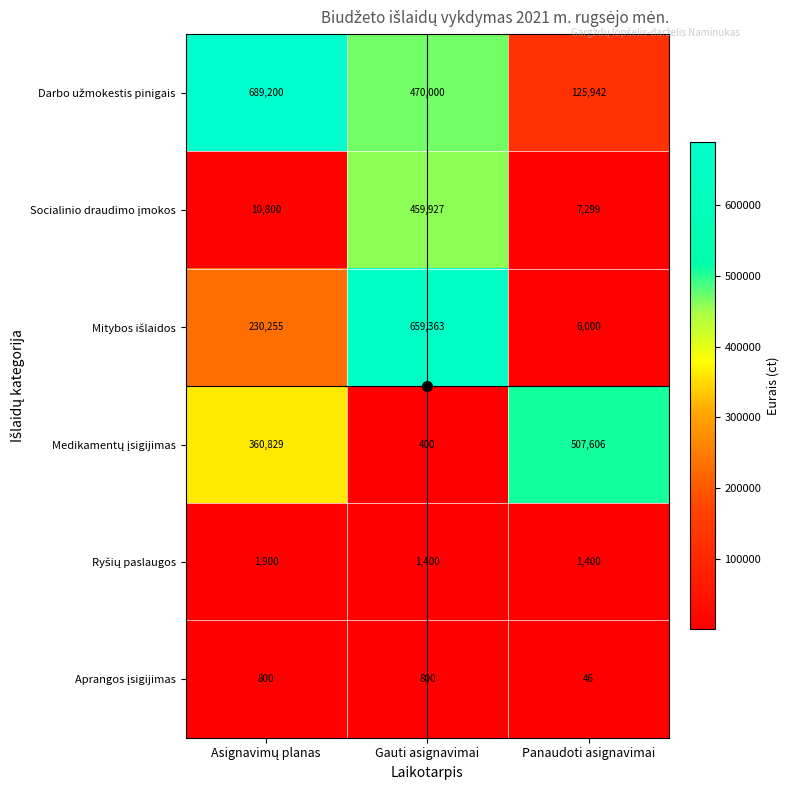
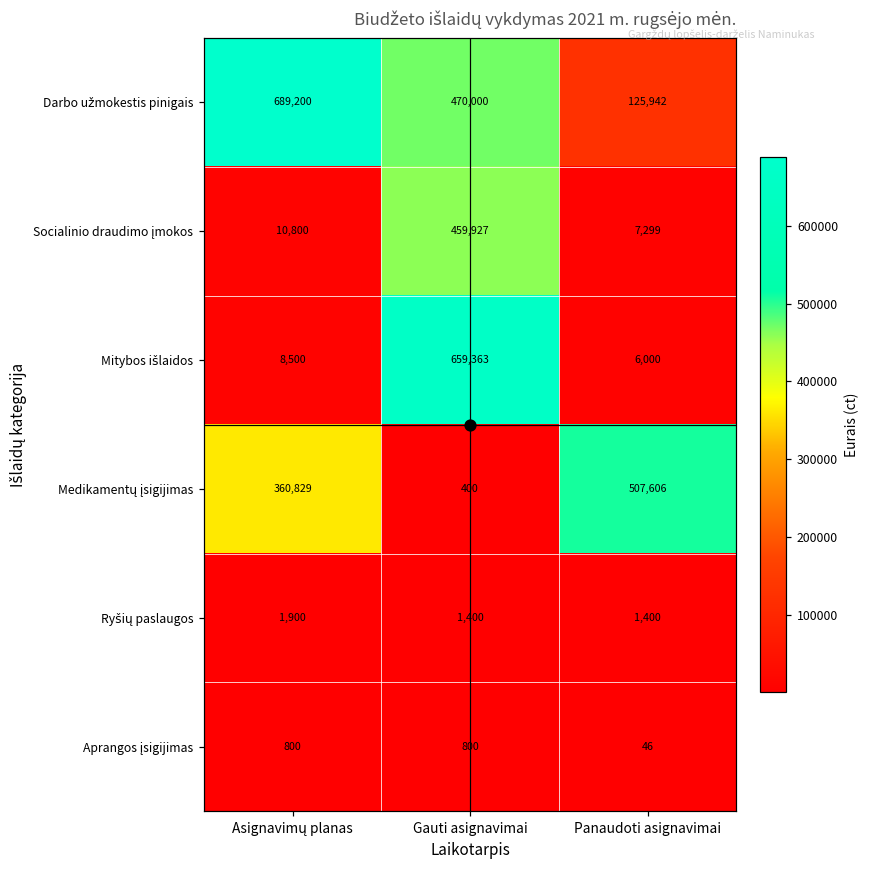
  {
    "Darbo užmokestis pinigais": {
      "Asignavimų planas": "689,200",
      "Gauti asignavimai": "470,000",
      "Panaudoti asignavimai": "125,942"
    },
    "Socialinio draudimo įmokos": {
      "Asignavimų planas": "10,800",
      "Gauti asignavimai": "459,927",
      "Panaudoti asignavimai": "7,299"
    },
    "Mitybos išlaidos": {
-     "Asignavimų planas": "230,255",
+     "Asignavimų planas": "8,500",
      "Gauti asignavimai": "659,363",
      "Panaudoti asignavimai": "6,000"
    },
    "Medikamentų įsigijimas": {
      "Asignavimų planas": "360,829",
      "Gauti asignavimai": "400",
      "Panaudoti asignavimai": "507,606"
    },
    "Ryšių paslaugos": {
      "Asignavimų planas": "1,900",
      "Gauti asignavimai": "1,400",
      "Panaudoti asignavimai": "1,400"
    },
    "Aprangos įsigijimas": {
      "Asignavimų planas": "800",
      "Gauti asignavimai": "800",
      "Panaudoti asignavimai": "46"
    }
  }
